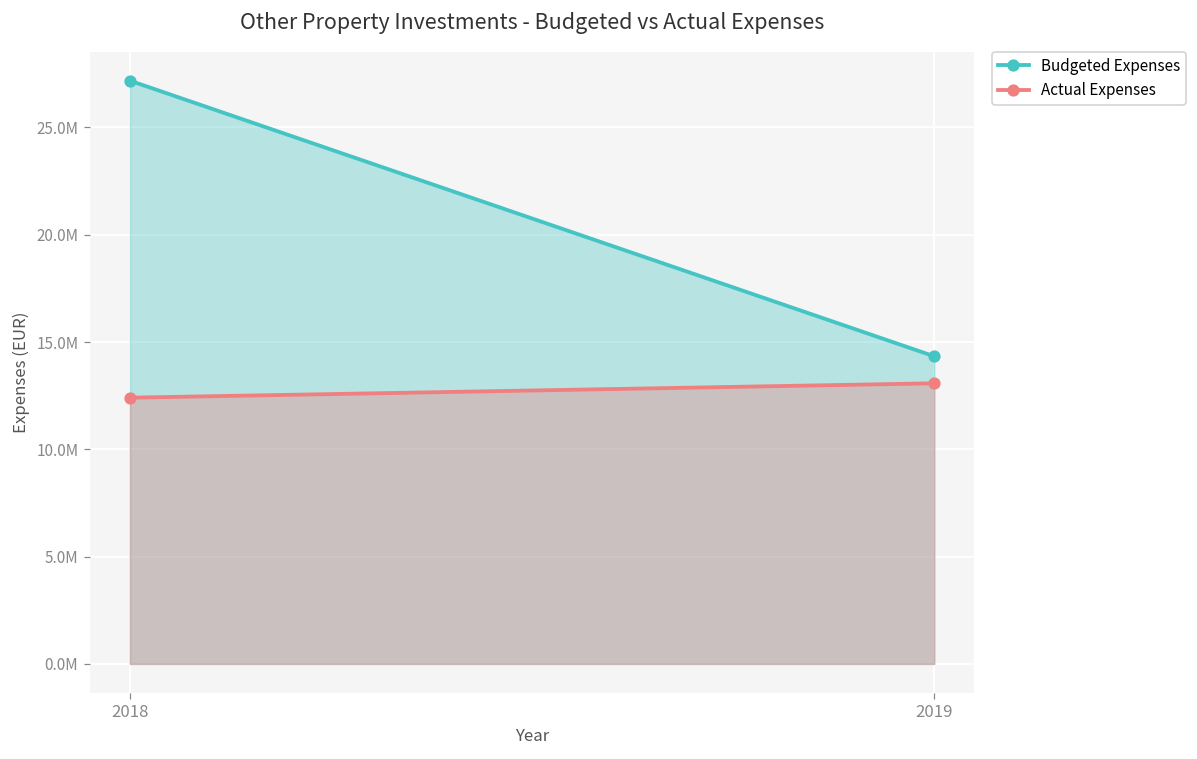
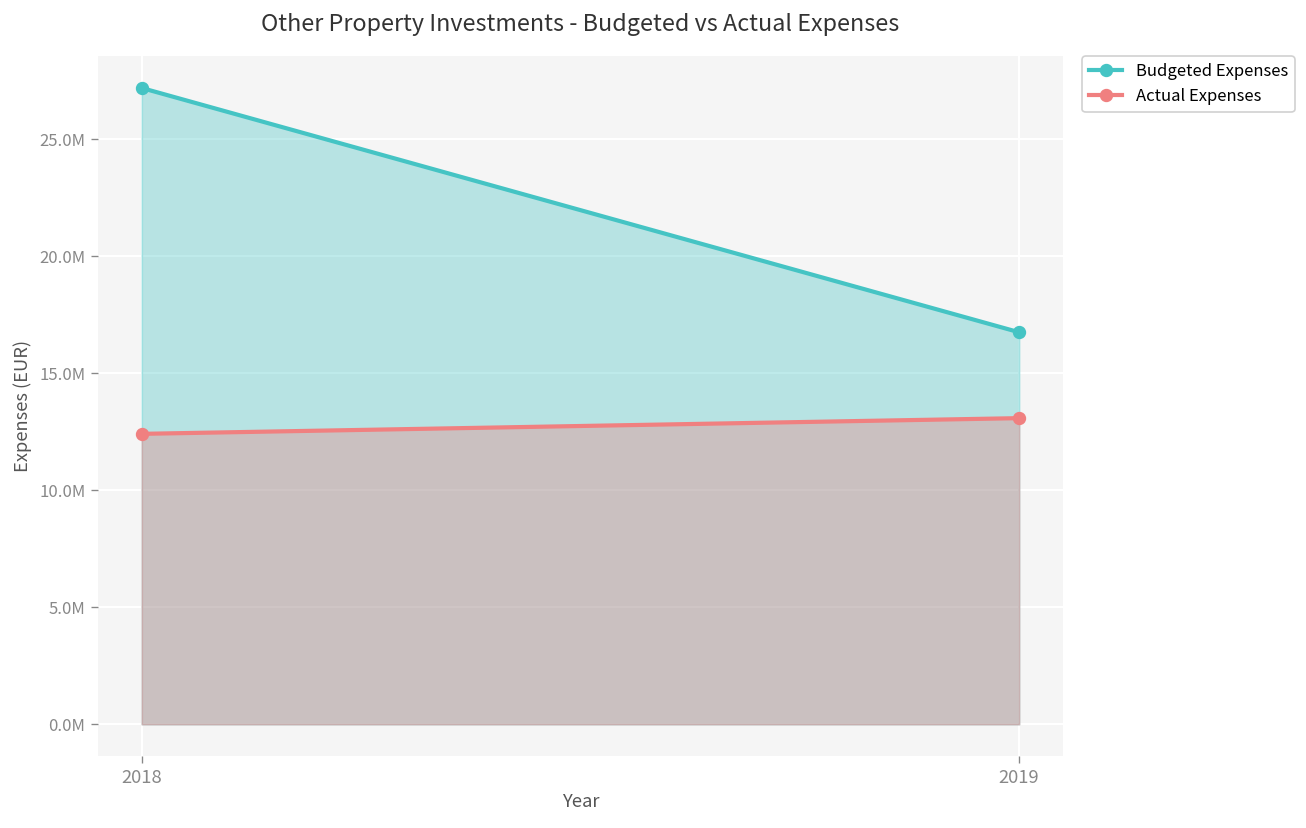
  {
    "Budgeted Expenses": {
      "2018": 27200000,
-     "2019": 14300000
+     "2019": 16700000
    },
    "Actual Expenses": {
      "2018": 12400000,
      "2019": 13100000
    }
  }
